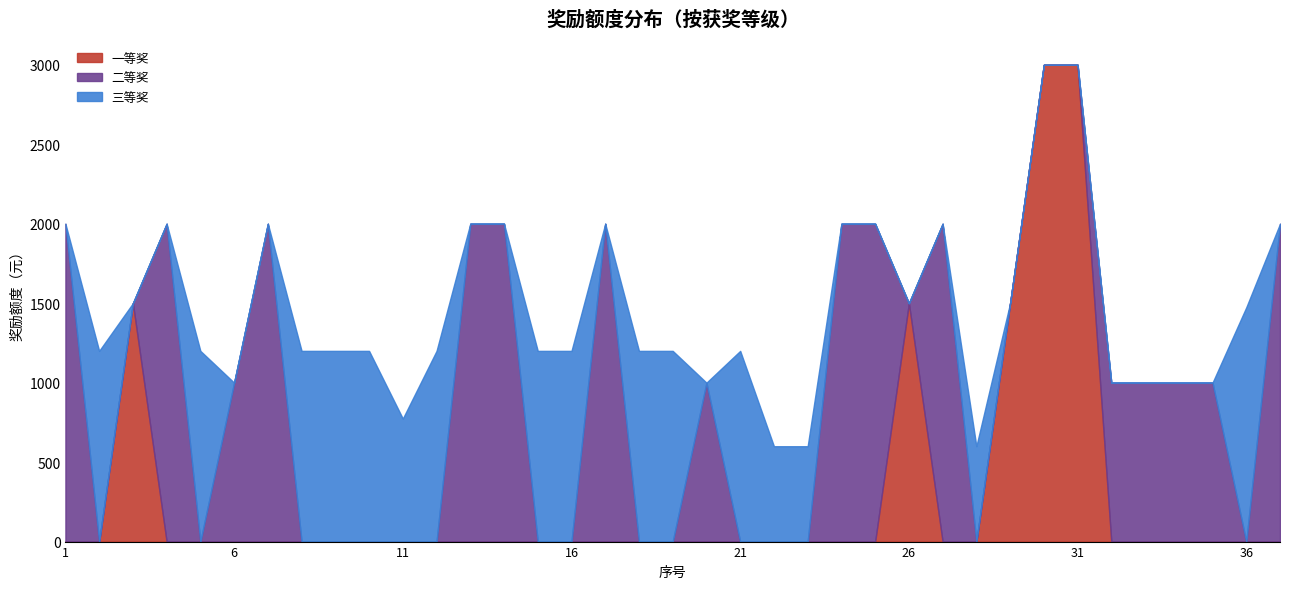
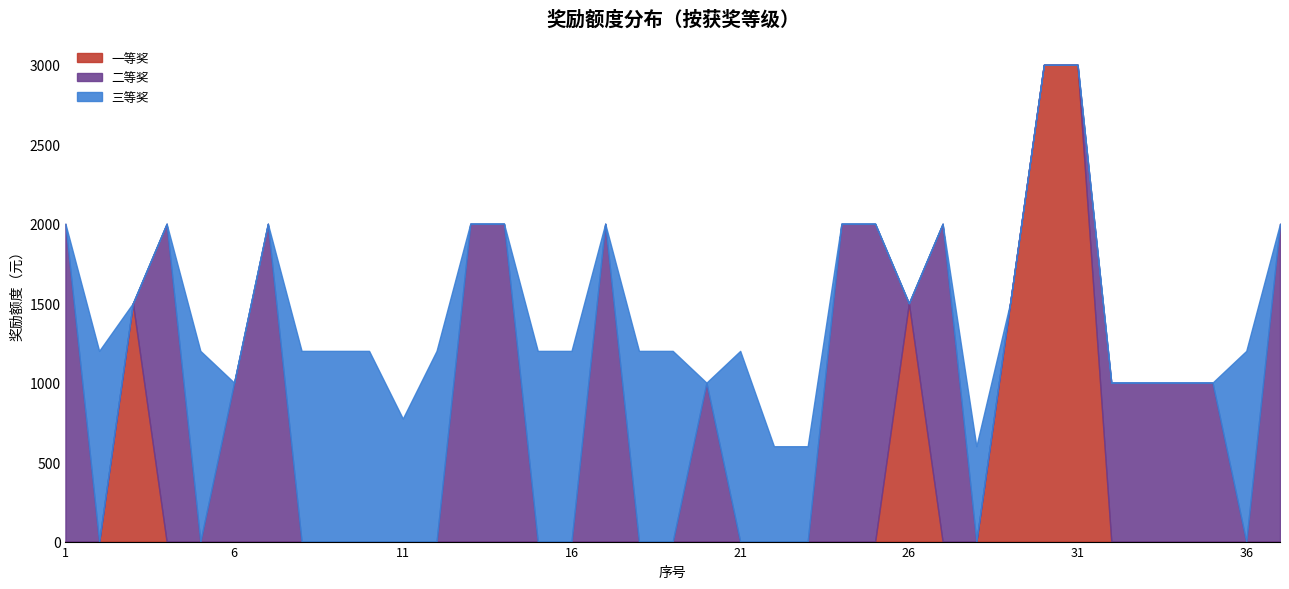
  {
    "一等奖": {
      "1": 0,
      "6": 0
    },
    "三等奖": {
-     "36": 1470
+     "36": 1200
    }
  }
